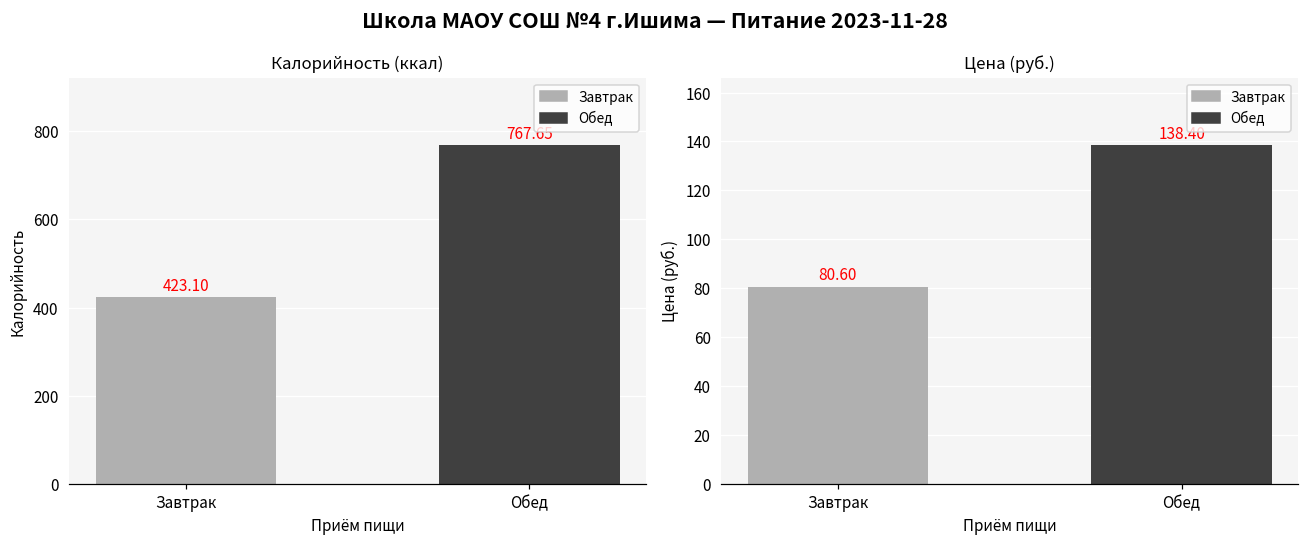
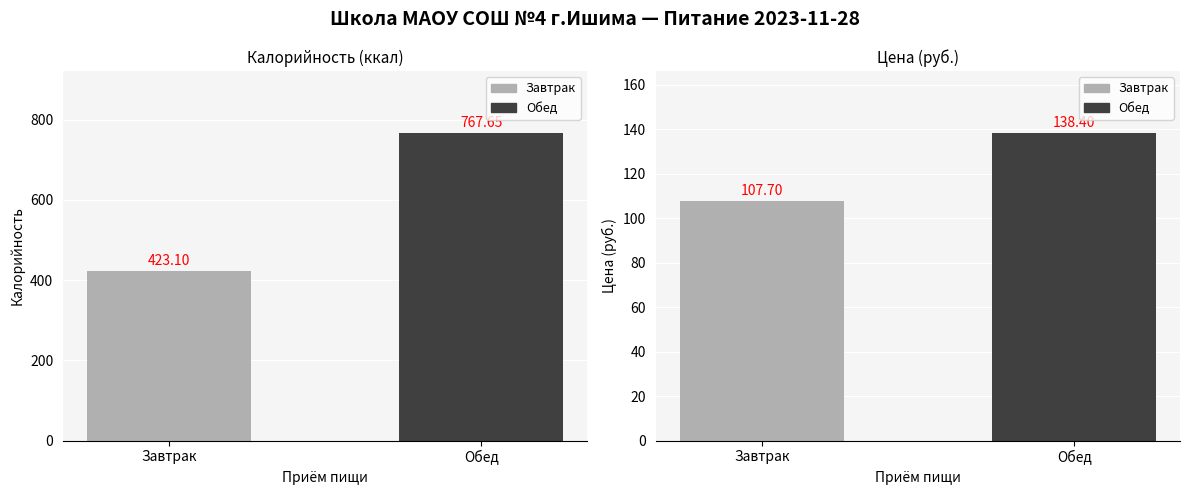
  {
    "Калорийность (ккал)": {
      "Завтрак": 423.10
    },
    "Цена (руб.)": {
-     "Завтрак": 80.60
+     "Завтрак": 107.70
    }
  }
